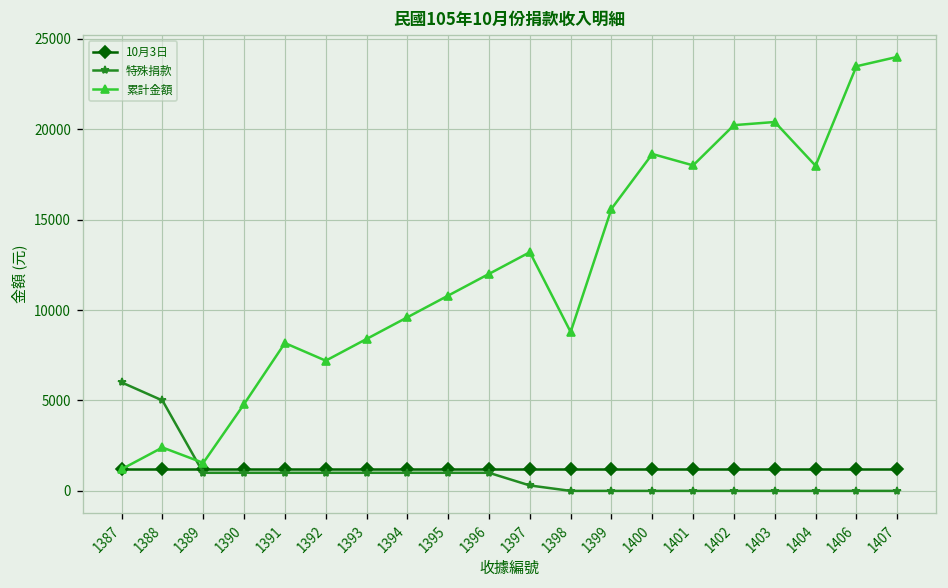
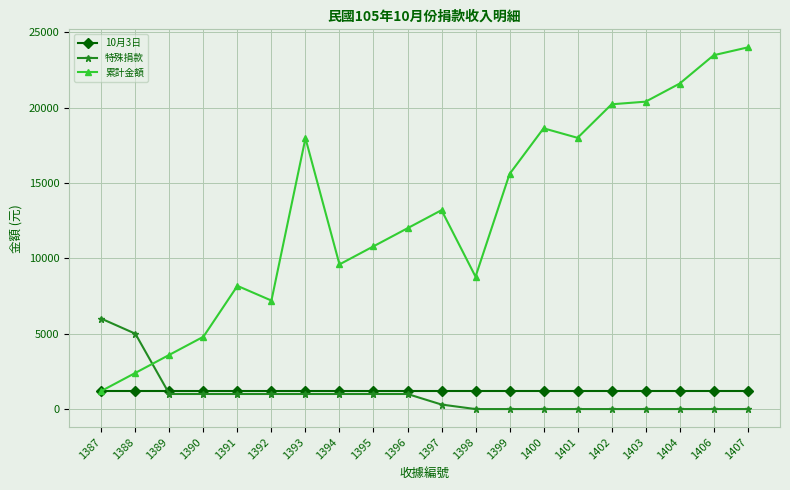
  {
    "10月3日": {
      "1388": 1200,
      "1389": 1200,
      "1390": 1200,
      "1391": 1200,
      "1392": 1200,
      "1393": 1200,
      "1394": 1200,
      "1395": 1200,
      "1396": 1200,
      "1397": 1200,
      "1398": 1200,
      "1399": 1200,
      "1400": 1200,
      "1401": 1200,
      "1402": 1200,
      "1403": 1200,
      "1404": 1200,
      "1406": 1200,
      "1407": 1200
    },
    "特殊捐款": {
      "1387": 6000,
      "1388": 5000,
      "1389": 1000,
      "1390": 1000,
      "1391": 1000,
      "1392": 1000,
      "1393": 1000,
      "1394": 1000,
      "1395": 1000,
      "1396": 1000,
      "1397": 300,
      "1398": 0,
      "1399": 0,
      "1400": 0,
      "1401": 0,
      "1402": 0,
      "1403": 0,
      "1404": 0,
      "1406": 0,
      "1407": 0
    },
    "累計金額": {
      "1388": 2400,
-     "1389": 1500,
+     "1389": 3600,
      "1390": 4800,
      "1391": 8200,
      "1392": 7200,
-     "1393": 8400,
+     "1393": 18000,
      "1394": 9600,
      "1395": 10800,
      "1396": 12000,
      "1397": 13200,
      "1398": 8800,
      "1399": 15600,
      "1400": 18600,
      "1401": 18000,
      "1402": 20200,
      "1403": 20400,
-     "1404": 18000,
+     "1404": 21600,
      "1406": 23500,
      "1407": 24000
    }
  }
